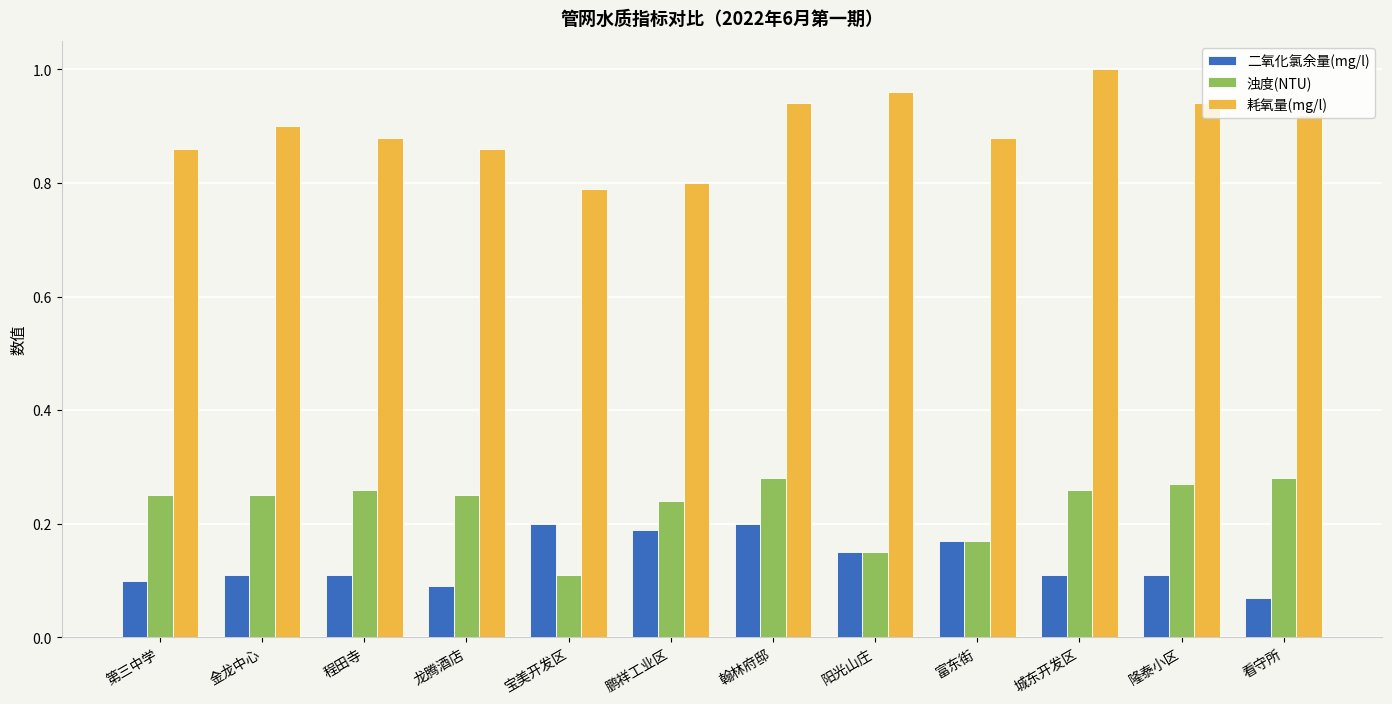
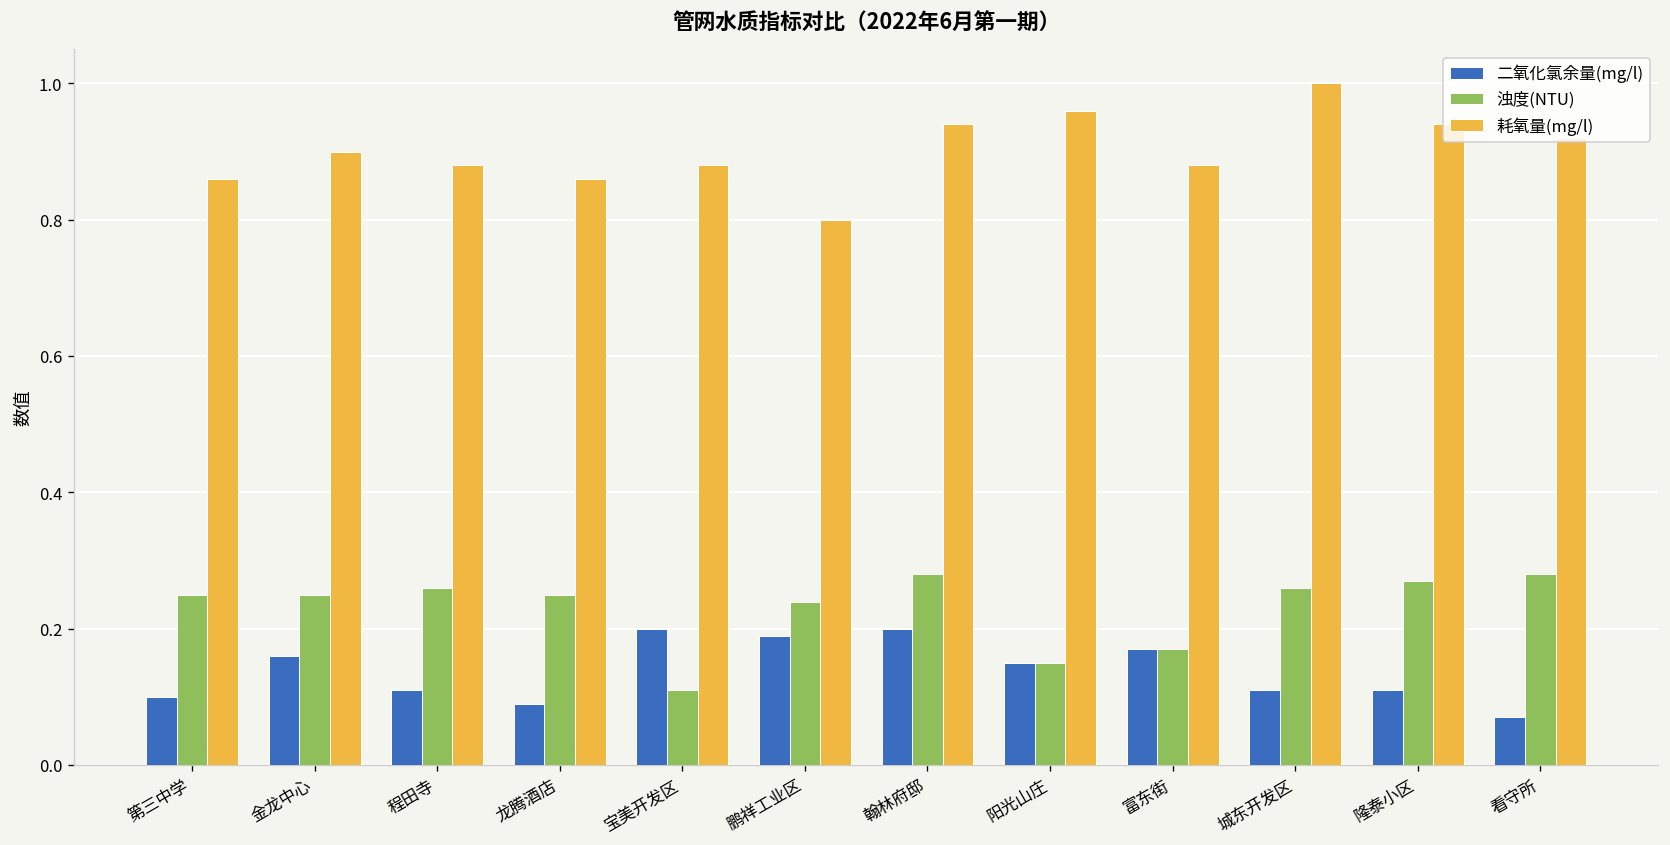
  {
    "二氧化氯余量(mg/l)": {
      "第三中学": 0.10,
-     "金龙中心": 0.11,
+     "金龙中心": 0.16,
      "程田寺": 0.11,
      "龙腾酒店": 0.09,
      "宝美开发区": 0.20,
      "鹏祥工业区": 0.19,
      "翰林府邸": 0.20,
      "阳光山庄": 0.15,
      "富东街": 0.17,
      "城东开发区": 0.11,
      "隆泰小区": 0.11,
      "看守所": 0.07
    },
    "浊度(NTU)": {
      "第三中学": 0.25,
      "金龙中心": 0.25,
      "程田寺": 0.26,
      "龙腾酒店": 0.25,
      "宝美开发区": 0.11,
      "鹏祥工业区": 0.24,
      "翰林府邸": 0.28,
      "阳光山庄": 0.15,
      "富东街": 0.17,
      "城东开发区": 0.26,
      "隆泰小区": 0.27,
      "看守所": 0.28
    },
    "耗氧量(mg/l)": {
      "第三中学": 0.86,
      "金龙中心": 0.90,
      "程田寺": 0.88,
      "龙腾酒店": 0.86,
-     "宝美开发区": 0.79,
+     "宝美开发区": 0.88,
      "鹏祥工业区": 0.80,
      "翰林府邸": 0.94,
      "阳光山庄": 0.96,
      "富东街": 0.88,
      "城东开发区": 1.00
    }
  }
